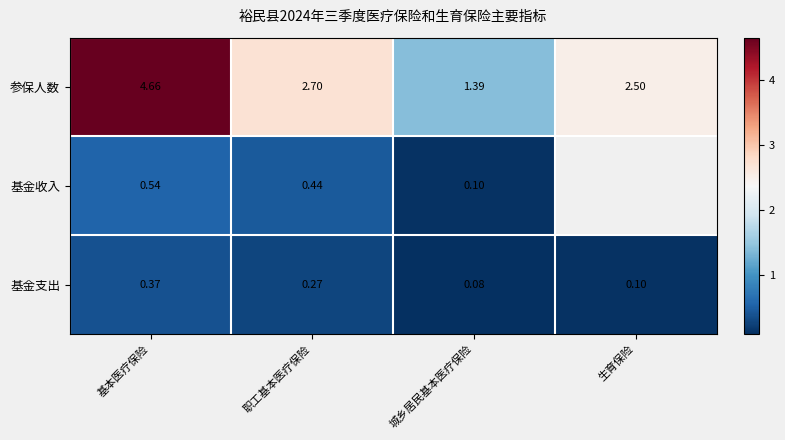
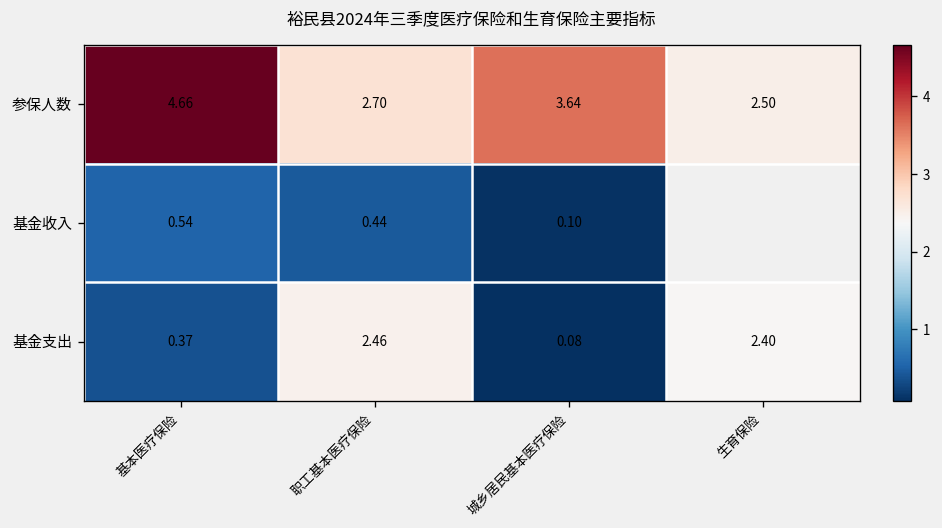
  {
    "参保人数": {
      "基本医疗保险": 4.66,
      "职工基本医疗保险": 2.70,
-     "城乡居民基本医疗保险": 1.39,
+     "城乡居民基本医疗保险": 3.64,
      "生育保险": 2.50
    },
    "基金收入": {
      "基本医疗保险": 0.54,
      "职工基本医疗保险": 0.44,
      "城乡居民基本医疗保险": 0.10
    },
    "基金支出": {
      "基本医疗保险": 0.37,
-     "职工基本医疗保险": 0.27,
+     "职工基本医疗保险": 2.46,
      "城乡居民基本医疗保险": 0.08,
-     "生育保险": 0.10
+     "生育保险": 2.40
    }
  }
